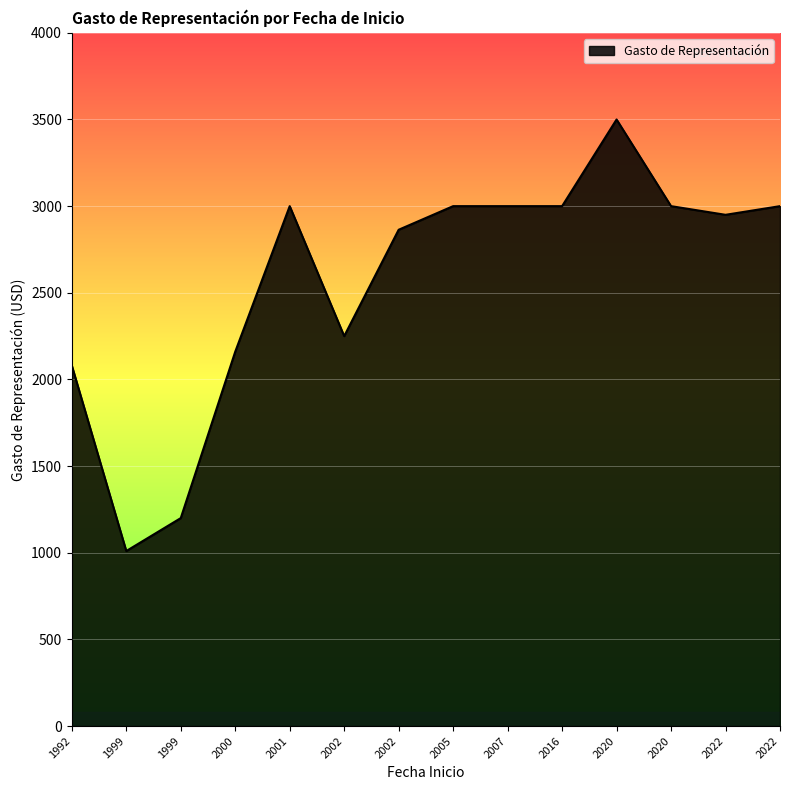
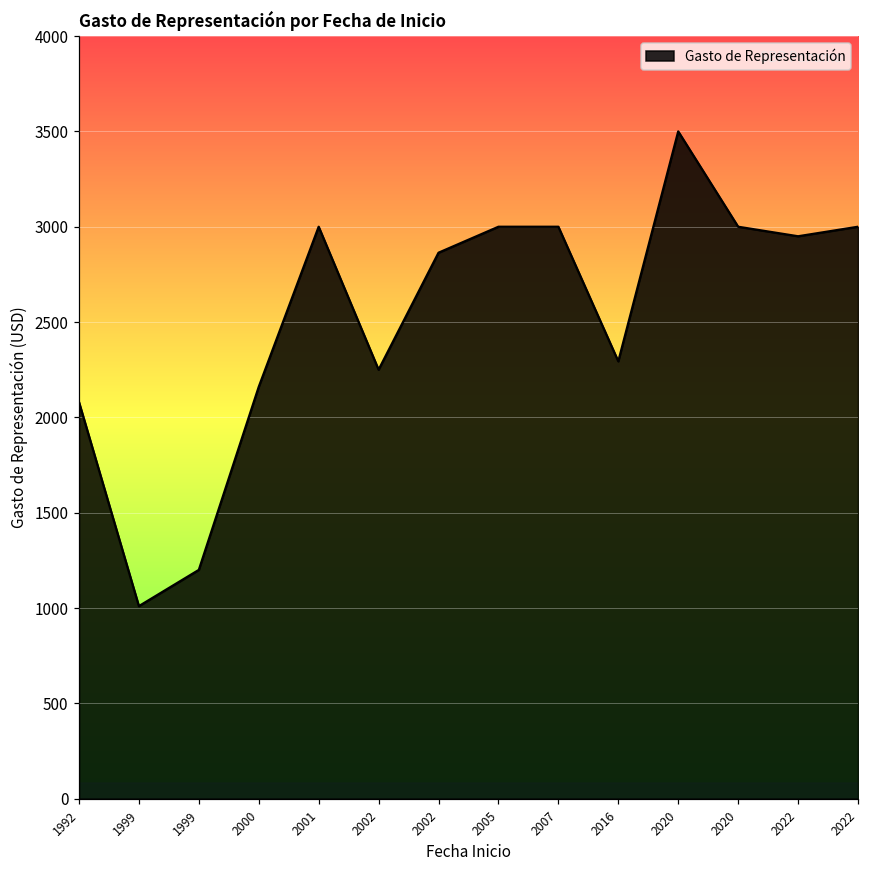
  {
    "1992": 2080,
    "2000": 2160,
    "2001": 3000,
    "2005": 3000,
    "2007": 3000,
-   "2016": 3000
+   "2016": 2290
  }
